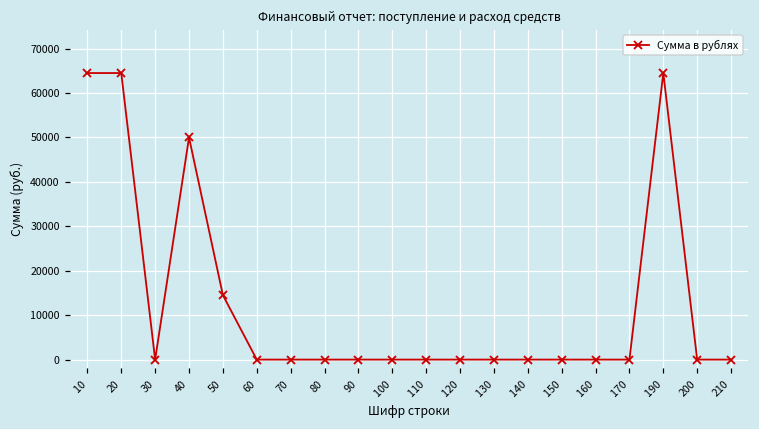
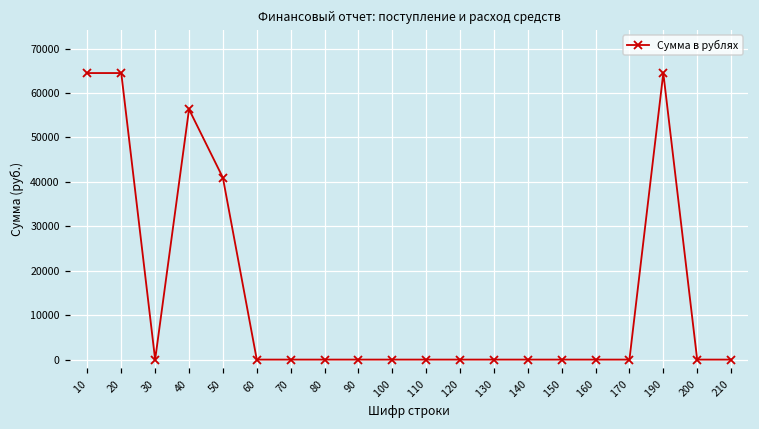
  {
    "10": 65000,
    "20": 65000,
    "30": 0,
-   "40": 50000,
-   "50": 15000,
+   "40": 56000,
+   "50": 41000,
    "60": 0,
    "70": 0,
    "80": 0,
    "90": 0,
    "100": 0,
    "110": 0,
    "120": 0,
    "130": 0,
    "140": 0,
    "150": 0,
    "160": 0,
    "170": 0,
    "190": 65000,
    "200": 0,
    "210": 0
  }
